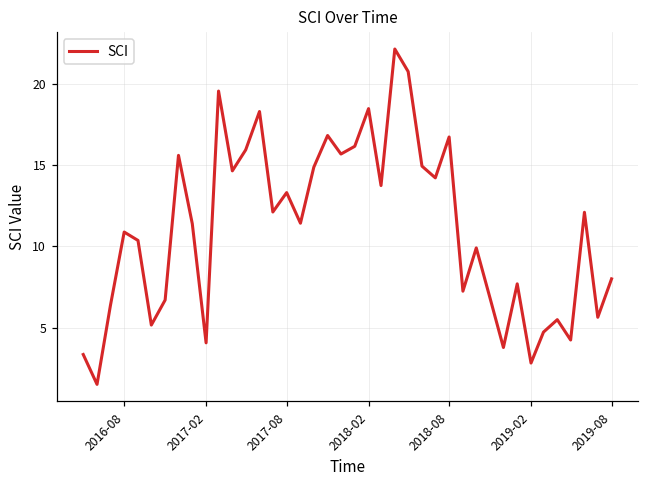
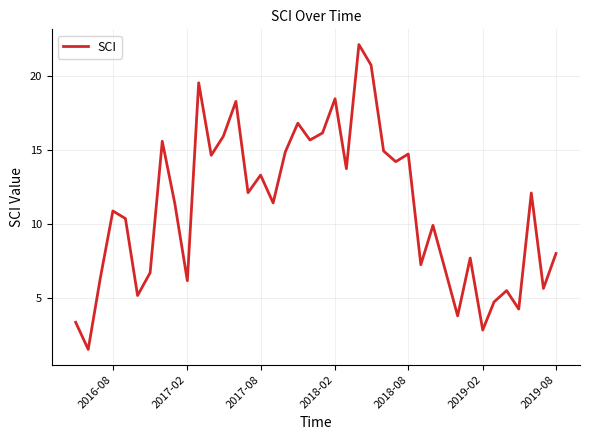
  {
    "2016-08": 10.9,
-   "2017-02": 4.1,
+   "2017-02": 6.2,
    "2017-08": 13.3,
    "2018-02": 18.5,
-   "2018-08": 16.7,
+   "2018-08": 14.7,
    "2019-02": 2.8,
    "2019-08": 8.0
  }
